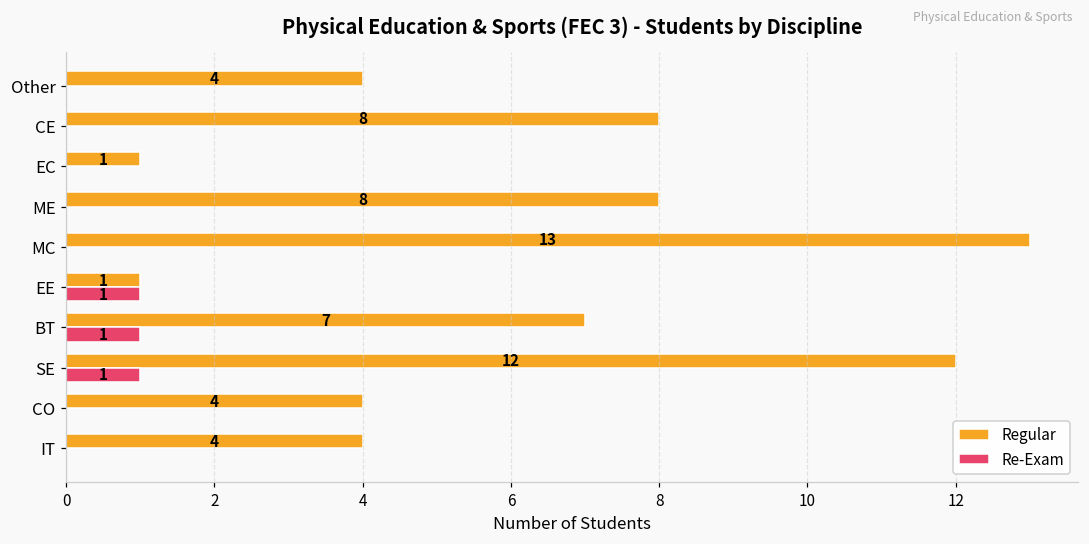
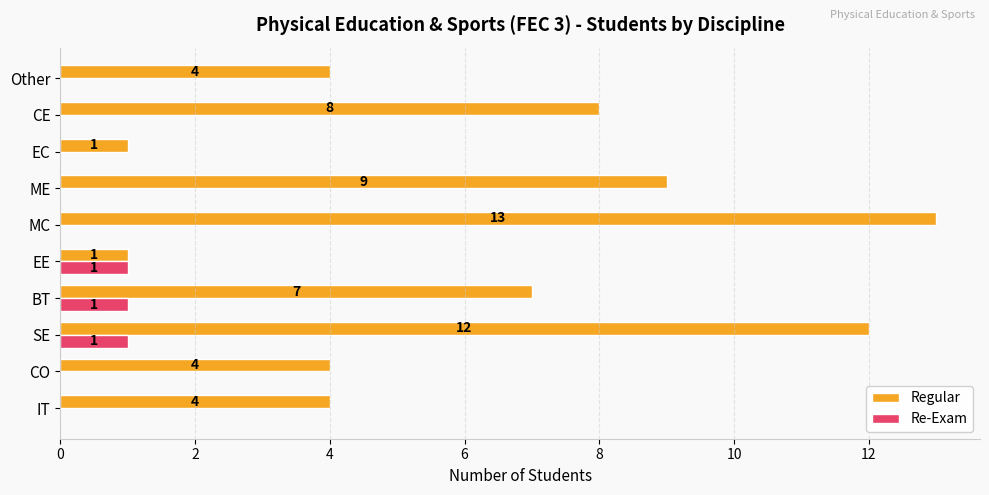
  {
    "Regular": {
      "Other": 4,
      "CE": 8,
      "EC": 1,
-     "ME": 8,
+     "ME": 9,
      "MC": 13,
      "EE": 1,
      "BT": 7,
      "SE": 12,
      "CO": 4,
      "IT": 4
    },
    "Re-Exam": {
      "EE": 1,
      "BT": 1,
      "SE": 1
    }
  }
